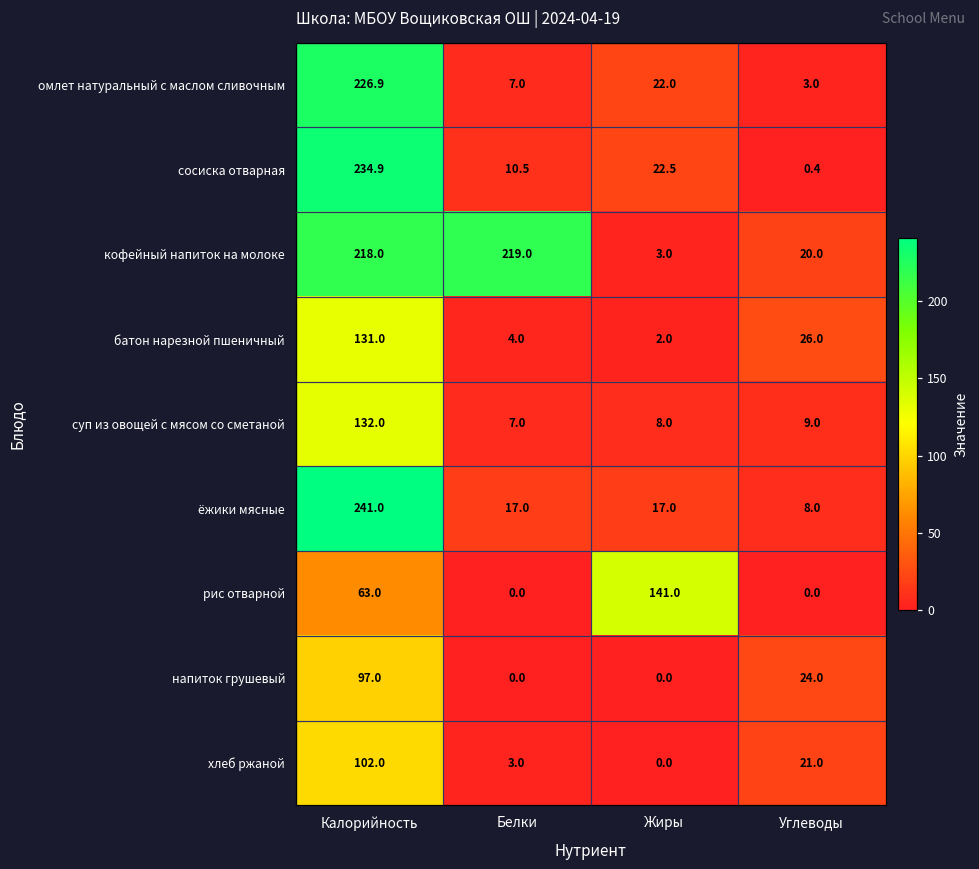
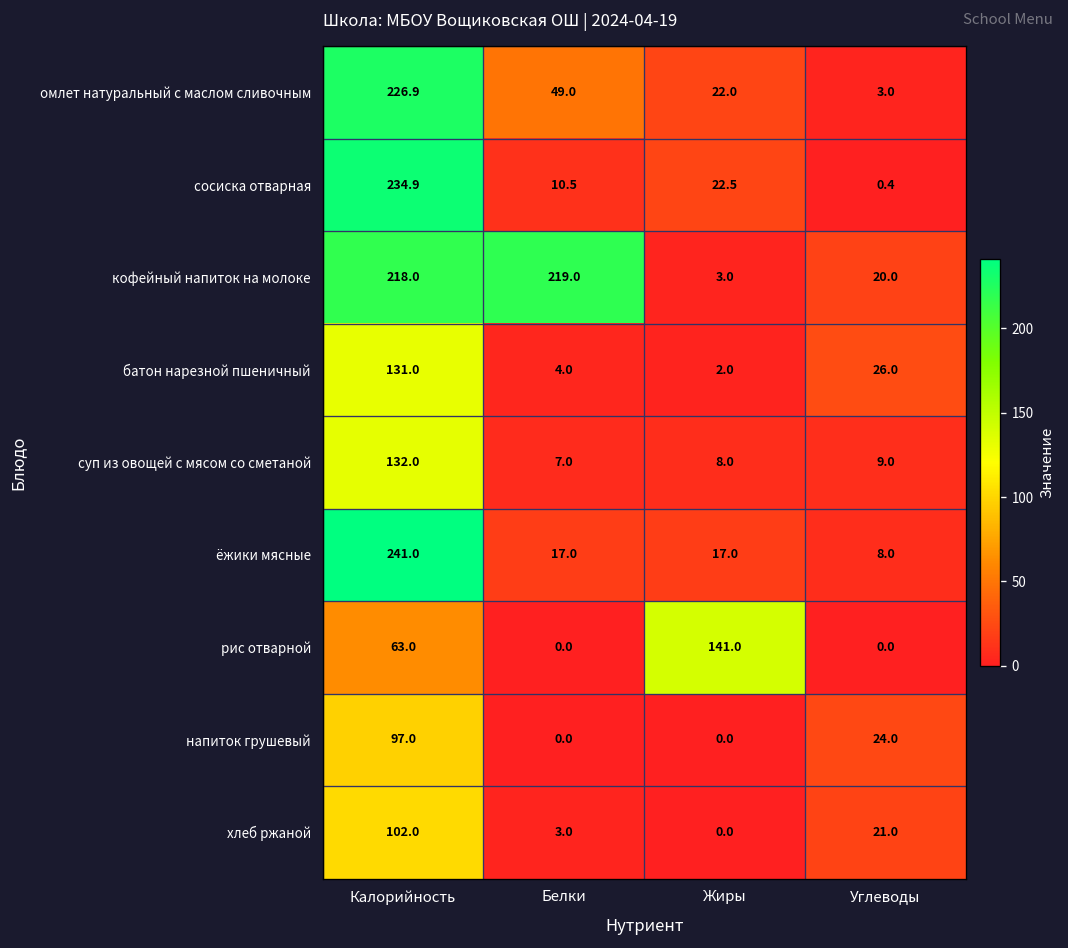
  {
    "омлет натуральный с маслом сливочным": {
      "Калорийность": 226.9,
-     "Белки": 7.0,
+     "Белки": 49.0,
      "Жиры": 22.0,
      "Углеводы": 3.0
    },
    "сосиска отварная": {
      "Калорийность": 234.9,
      "Белки": 10.5,
      "Жиры": 22.5,
      "Углеводы": 0.4
    },
    "кофейный напиток на молоке": {
      "Калорийность": 218.0,
      "Белки": 219.0,
      "Жиры": 3.0,
      "Углеводы": 20.0
    },
    "батон нарезной пшеничный": {
      "Калорийность": 131.0,
      "Белки": 4.0,
      "Жиры": 2.0,
      "Углеводы": 26.0
    },
    "суп из овощей с мясом со сметаной": {
      "Калорийность": 132.0,
      "Белки": 7.0,
      "Жиры": 8.0,
      "Углеводы": 9.0
    },
    "ёжики мясные": {
      "Калорийность": 241.0,
      "Белки": 17.0,
      "Жиры": 17.0,
      "Углеводы": 8.0
    },
    "рис отварной": {
      "Калорийность": 63.0,
      "Белки": 0.0,
      "Жиры": 141.0,
      "Углеводы": 0.0
    },
    "напиток грушевый": {
      "Калорийность": 97.0,
      "Белки": 0.0,
      "Жиры": 0.0,
      "Углеводы": 24.0
    },
    "хлеб ржаной": {
      "Калорийность": 102.0,
      "Белки": 3.0,
      "Жиры": 0.0,
      "Углеводы": 21.0
    }
  }
